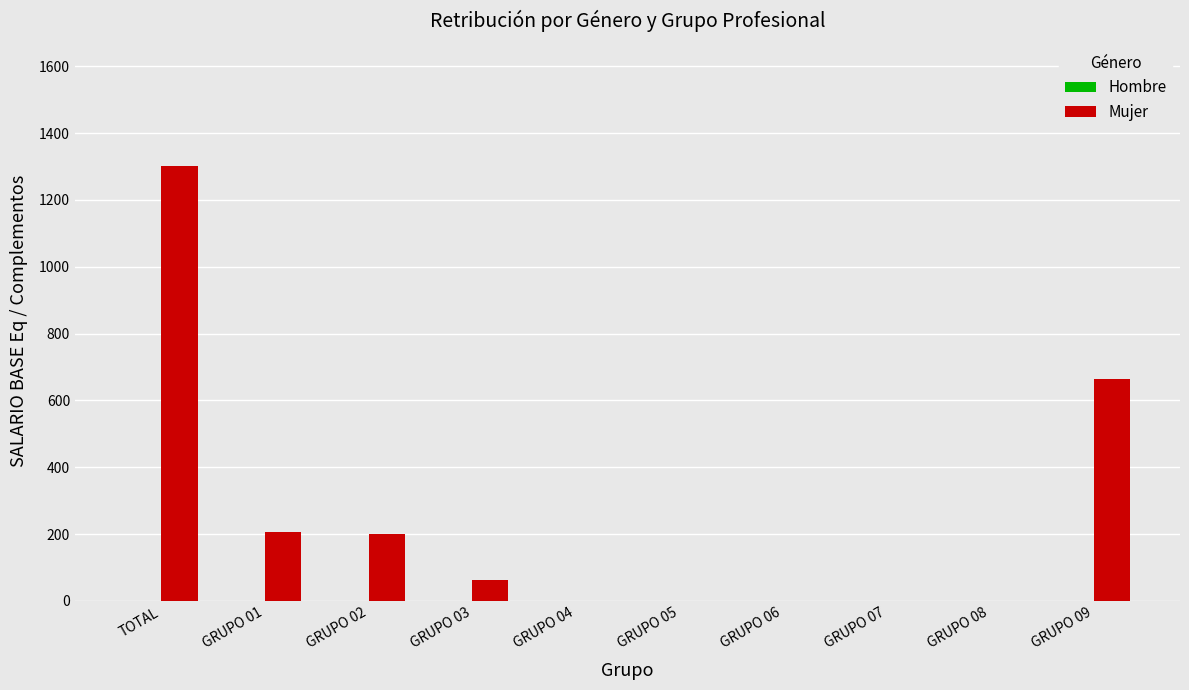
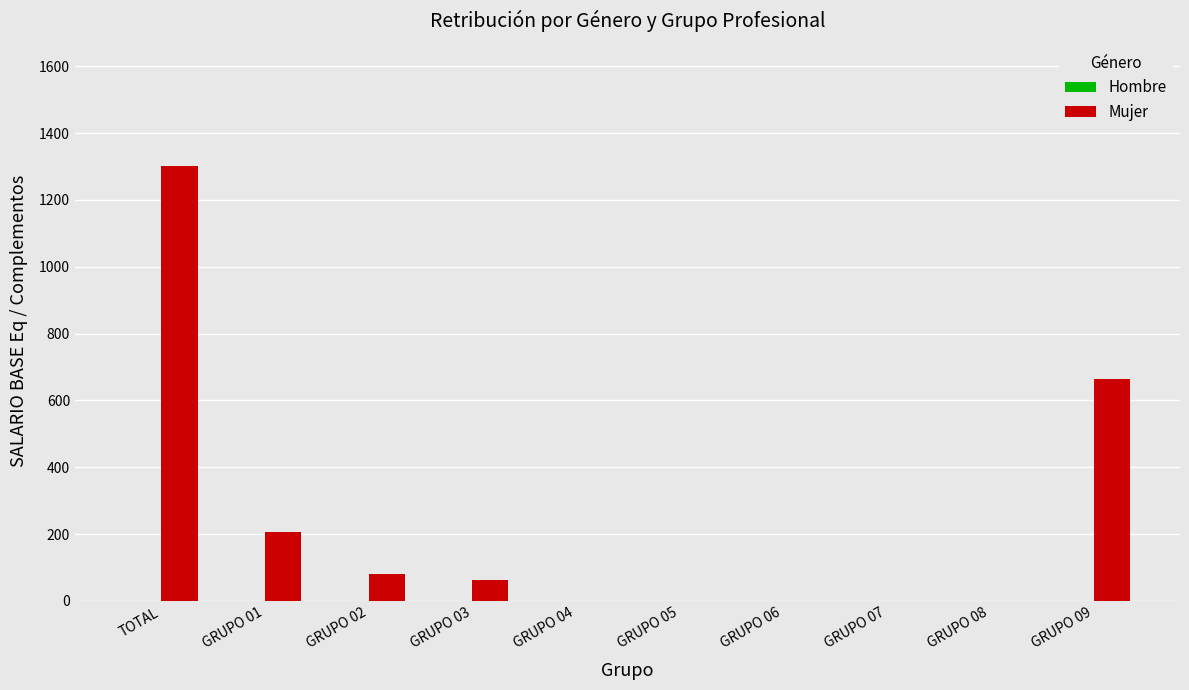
  {
    "Hombre": {
      "TOTAL": 0,
      "GRUPO 01": 0,
      "GRUPO 02": 0,
      "GRUPO 03": 0,
      "GRUPO 04": 0,
      "GRUPO 05": 0,
      "GRUPO 06": 0,
      "GRUPO 07": 0,
      "GRUPO 08": 0,
      "GRUPO 09": 0
    },
    "Mujer": {
      "TOTAL": 1300,
      "GRUPO 01": 210,
-     "GRUPO 02": 200,
+     "GRUPO 02": 80,
      "GRUPO 03": 60,
      "GRUPO 04": 0,
      "GRUPO 05": 0,
      "GRUPO 06": 0,
      "GRUPO 07": 0,
      "GRUPO 08": 0,
      "GRUPO 09": 670
    }
  }
